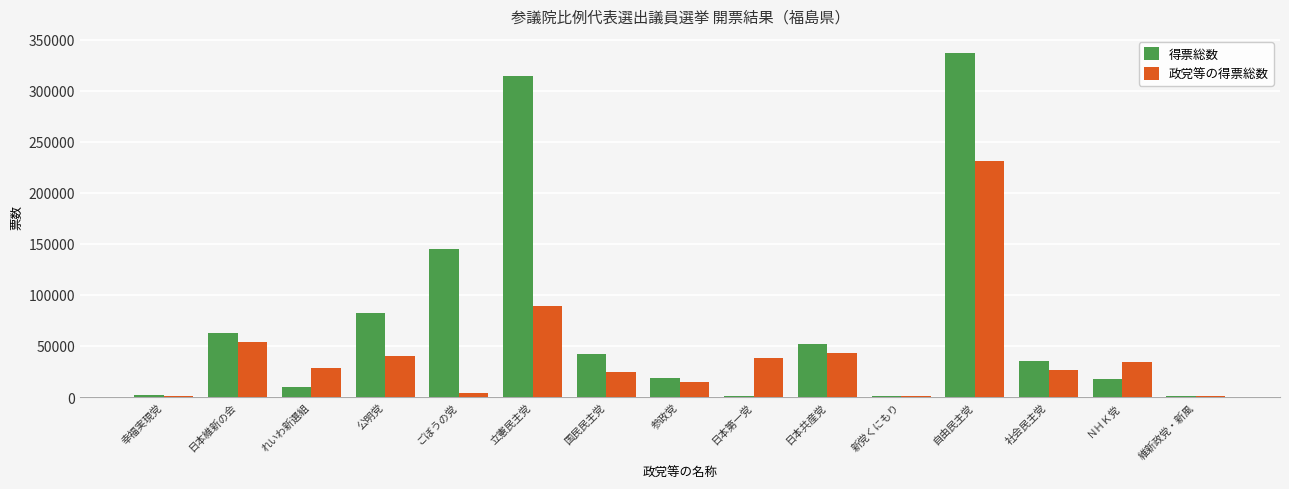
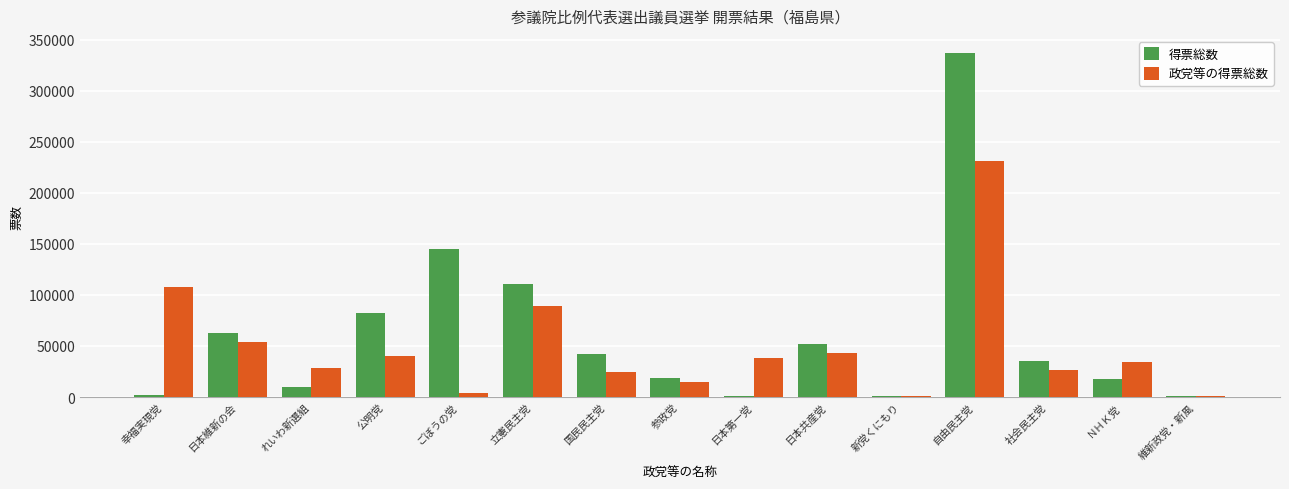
  {
    "得票総数": {
      "日本維新の会": 63000,
      "れいわ新選組": 10000,
      "公明党": 82000,
      "ごぼうの党": 145000,
-     "立憲民主党": 315000,
+     "立憲民主党": 111000,
      "国民民主党": 42000,
      "参政党": 19000,
      "日本共産党": 52000,
      "自由民主党": 337000,
      "社会民主党": 36000,
      "ＮＨＫ党": 18000
    },
    "政党等の得票総数": {
-     "幸福実現党": 1000,
+     "幸福実現党": 108000,
      "日本維新の会": 54000,
      "れいわ新選組": 29000,
      "公明党": 41000,
      "ごぼうの党": 4000,
      "立憲民主党": 90000,
      "国民民主党": 25000,
      "参政党": 15000,
      "日本第一党": 38000,
      "日本共産党": 43000,
      "自由民主党": 231000,
      "社会民主党": 26000,
      "ＮＨＫ党": 35000
    }
  }
